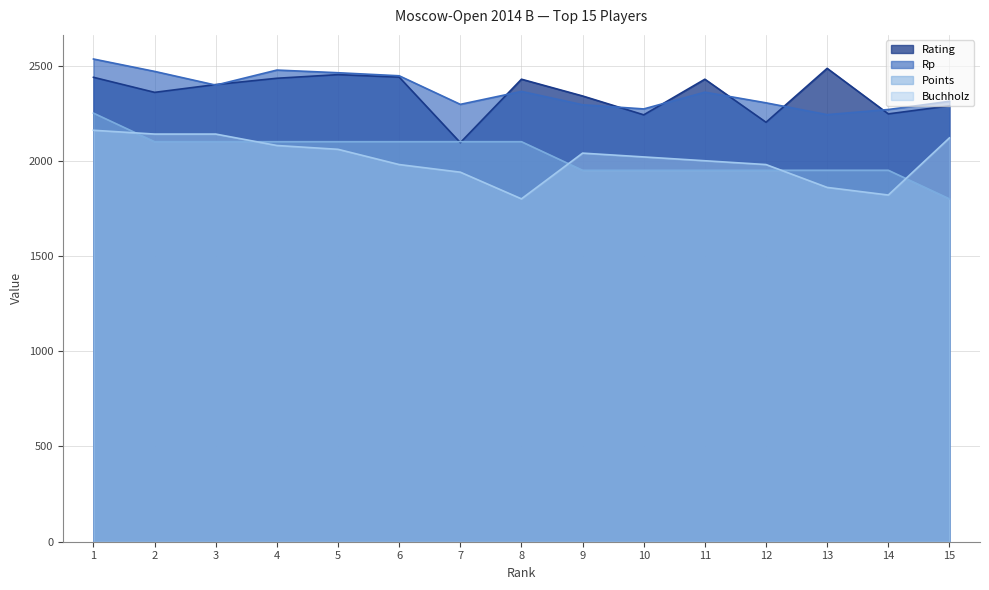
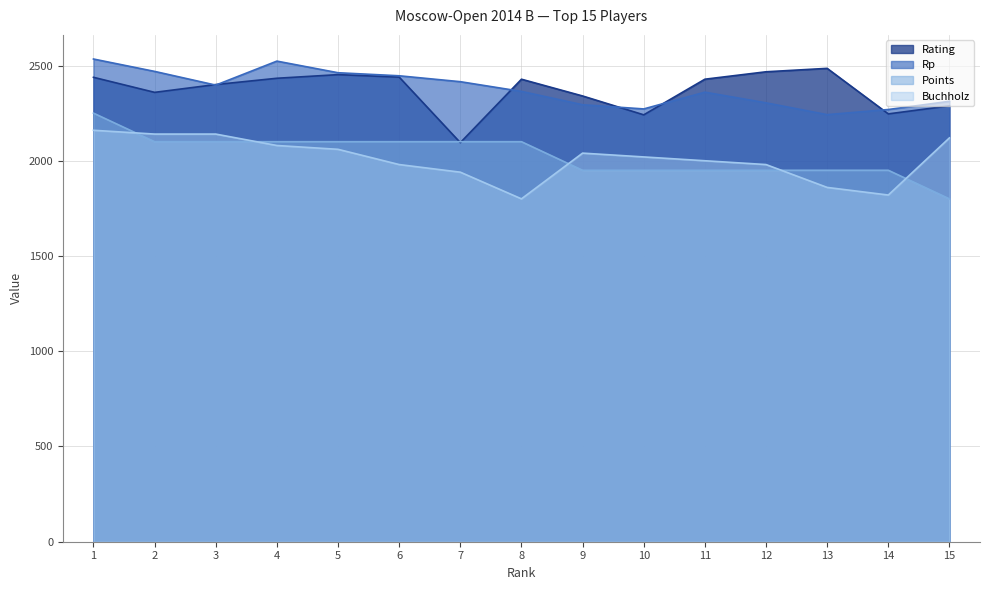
  {
    "Rating": {
      "1": 2440,
      "2": 2360,
      "4": 2430,
      "8": 2430,
      "9": 2340,
      "10": 2240,
      "11": 2430,
-     "12": 2200,
+     "12": 2470,
      "13": 2490,
      "14": 2250
    },
    "Rp": {
      "1": 2530,
      "2": 2470,
-     "4": 2480,
-     "7": 2300,
+     "4": 2520,
+     "7": 2420,
      "8": 2360,
      "9": 2290,
      "10": 2270,
      "11": 2360,
      "12": 2300,
      "13": 2240,
      "14": 2270
    }
  }
